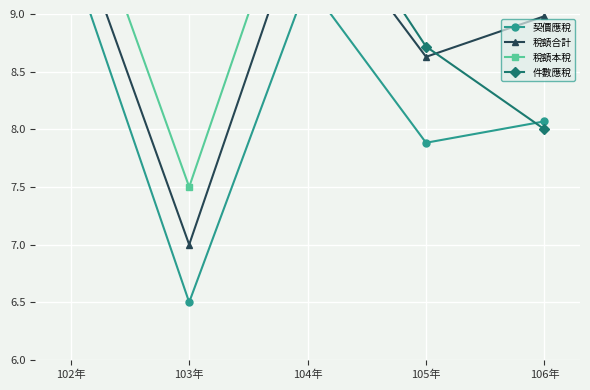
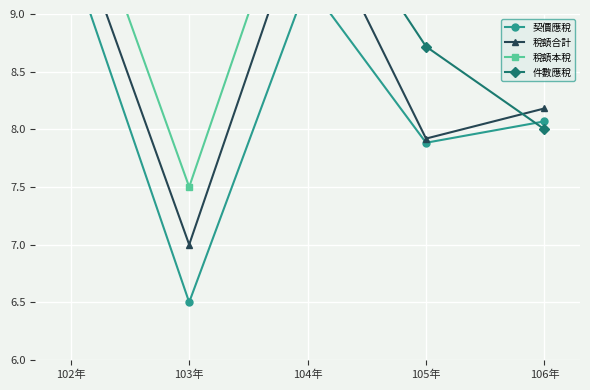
  {
    "稅額合計": {
      "103年": 7.00,
-     "105年": 8.63,
-     "106年": 8.98
+     "105年": 7.92,
+     "106年": 8.18
    },
    "稅額本稅": {
      "103年": 7.50
    }
  }
